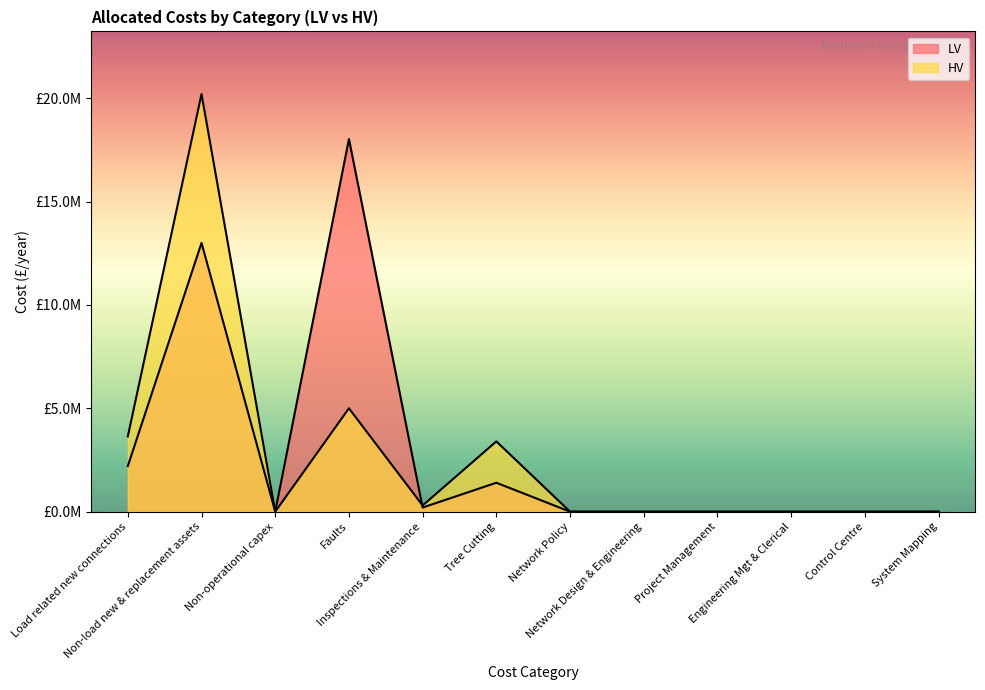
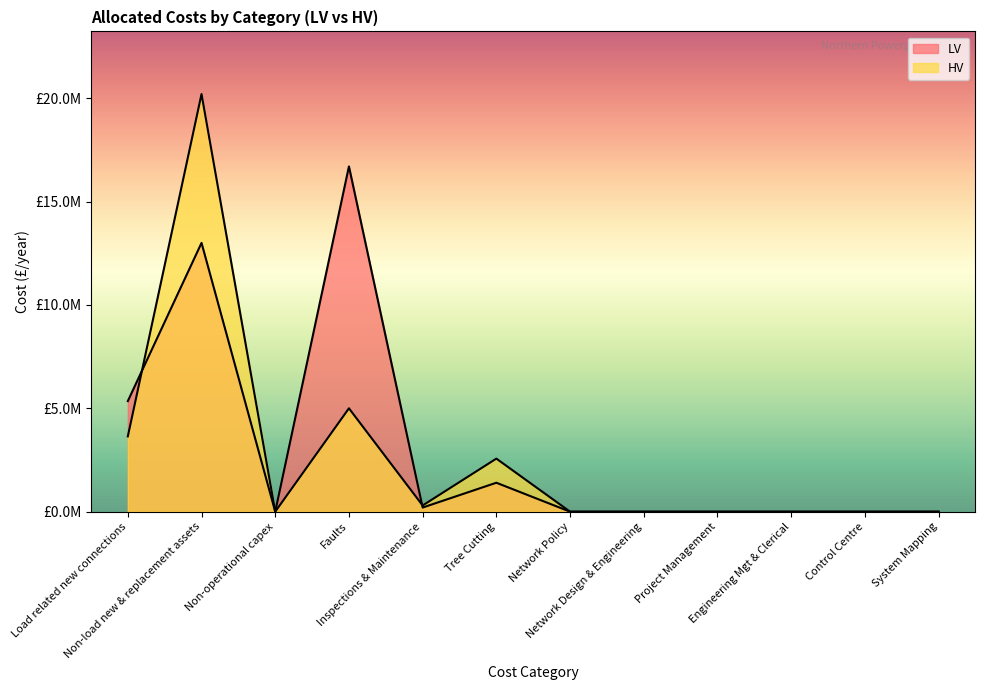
  {
    "LV": {
-     "Load related new connections": "£2200000",
+     "Load related new connections": "£5300000",
      "Non-load new & replacement assets": "£13000000",
-     "Faults": "£18000000",
+     "Faults": "£16700000",
      "Tree Cutting": "£1400000"
    },
    "HV": {
      "Load related new connections": "£3600000",
      "Non-load new & replacement assets": "£20200000",
      "Faults": "£5000000",
-     "Tree Cutting": "£3400000"
+     "Tree Cutting": "£2600000"
    }
  }
